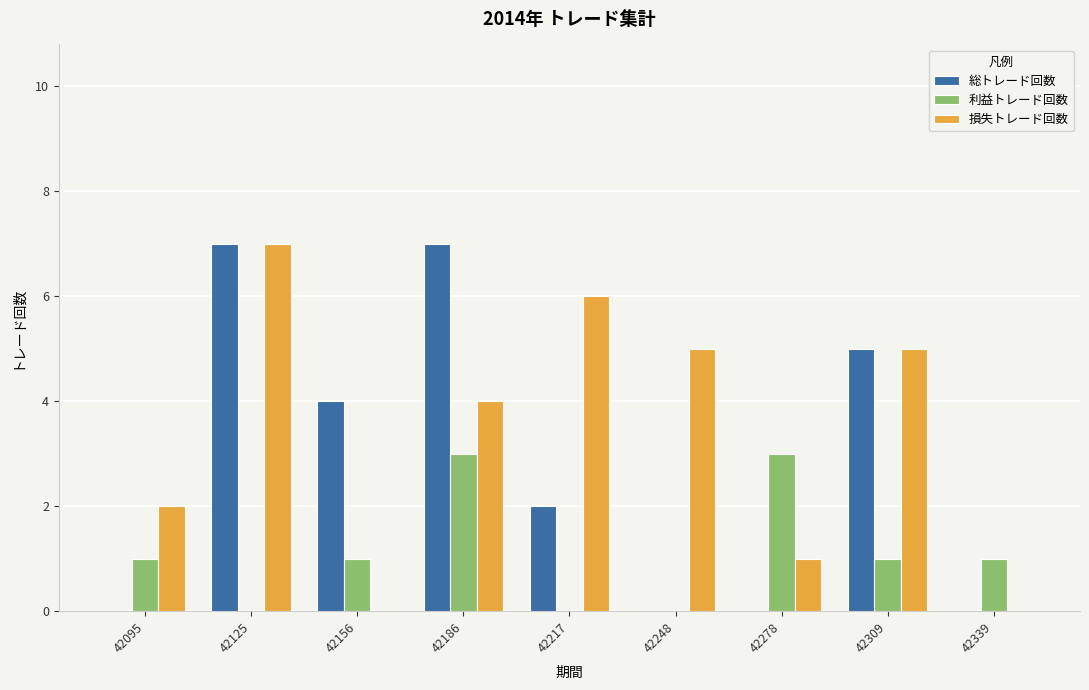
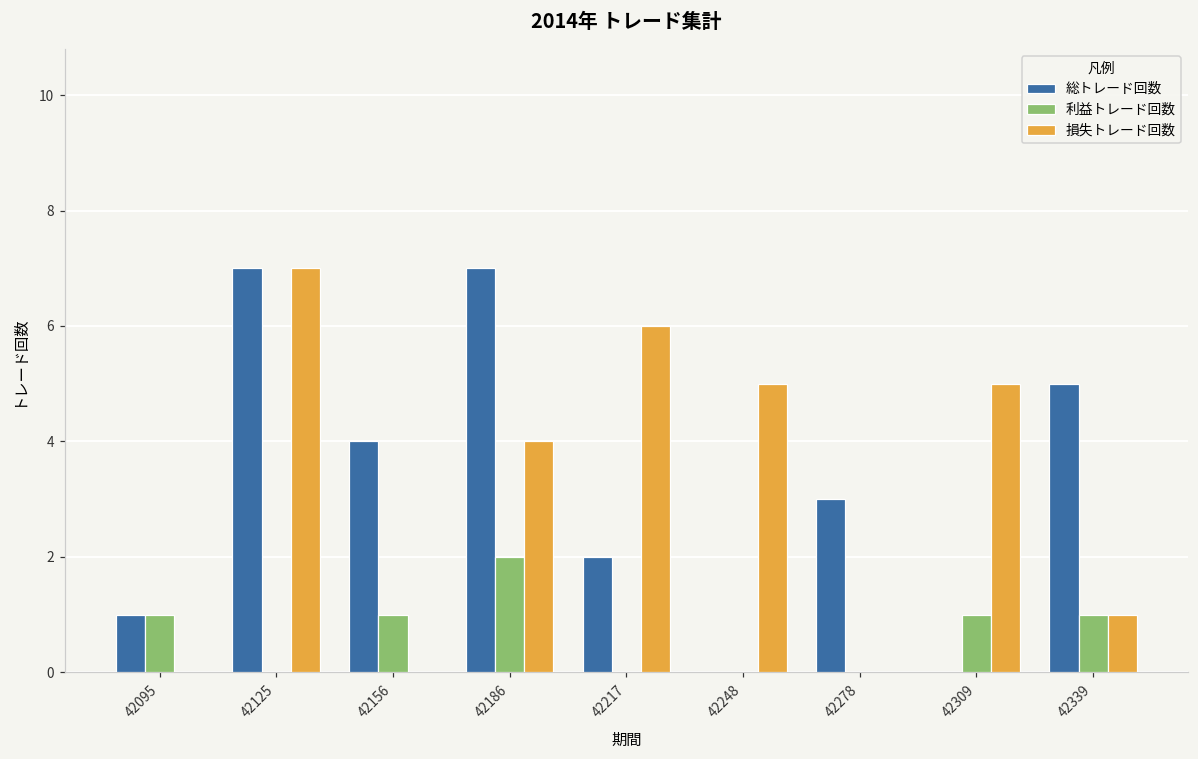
  {
    "総トレード回数": {
-     "42095": 0,
+     "42095": 1,
      "42125": 7,
      "42156": 4,
      "42186": 7,
      "42217": 2,
      "42248": 0,
-     "42278": 0,
-     "42309": 5,
-     "42339": 0
+     "42278": 3,
+     "42309": 0,
+     "42339": 5
    },
    "利益トレード回数": {
      "42095": 1,
      "42125": 0,
      "42156": 1,
-     "42186": 3,
+     "42186": 2,
      "42217": 0,
      "42248": 0,
-     "42278": 3,
+     "42278": 0,
      "42309": 1,
      "42339": 1
    },
    "損失トレード回数": {
-     "42095": 2,
+     "42095": 0,
      "42125": 7,
      "42156": 0,
      "42186": 4,
      "42217": 6,
      "42248": 5,
-     "42278": 1,
+     "42278": 0,
      "42309": 5,
-     "42339": 0
+     "42339": 1
    }
  }
